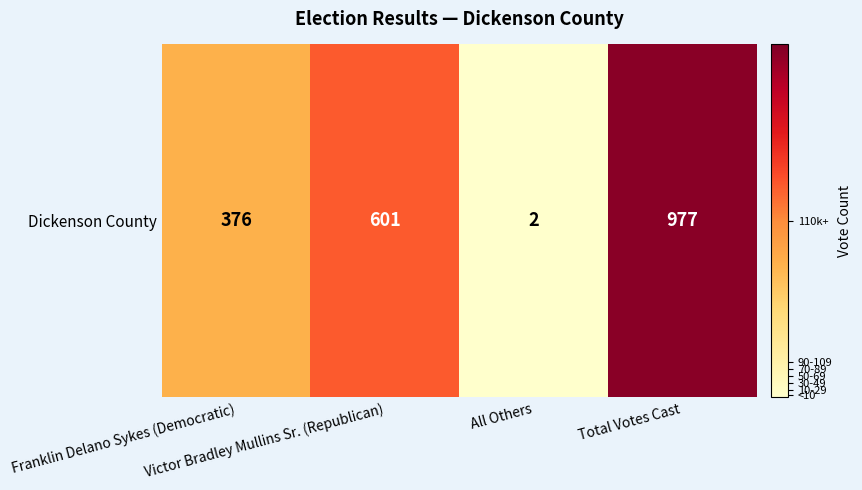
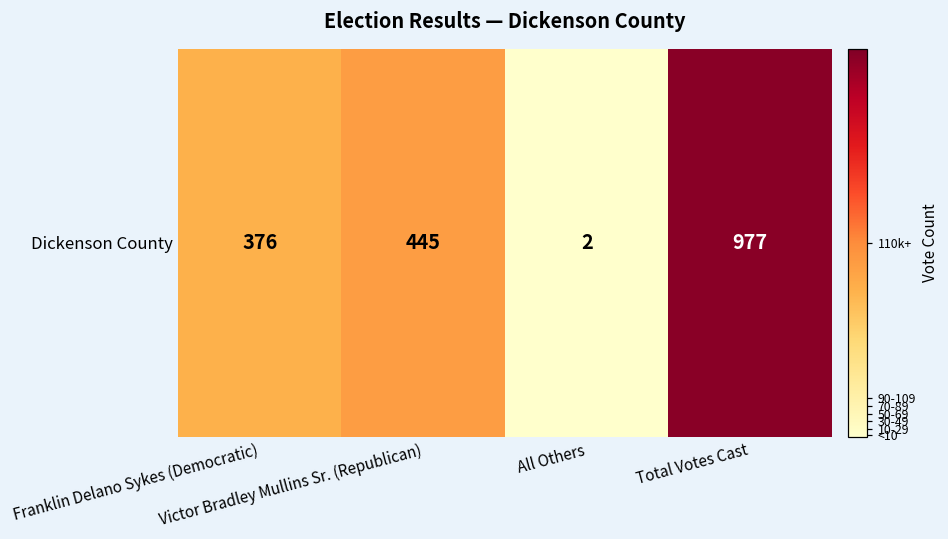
  {
    "Dickenson County": {
      "Franklin Delano Sykes (Democratic)": 376,
-     "Victor Bradley Mullins Sr. (Republican)": 601,
+     "Victor Bradley Mullins Sr. (Republican)": 445,
      "All Others": 2,
      "Total Votes Cast": 977
    }
  }
